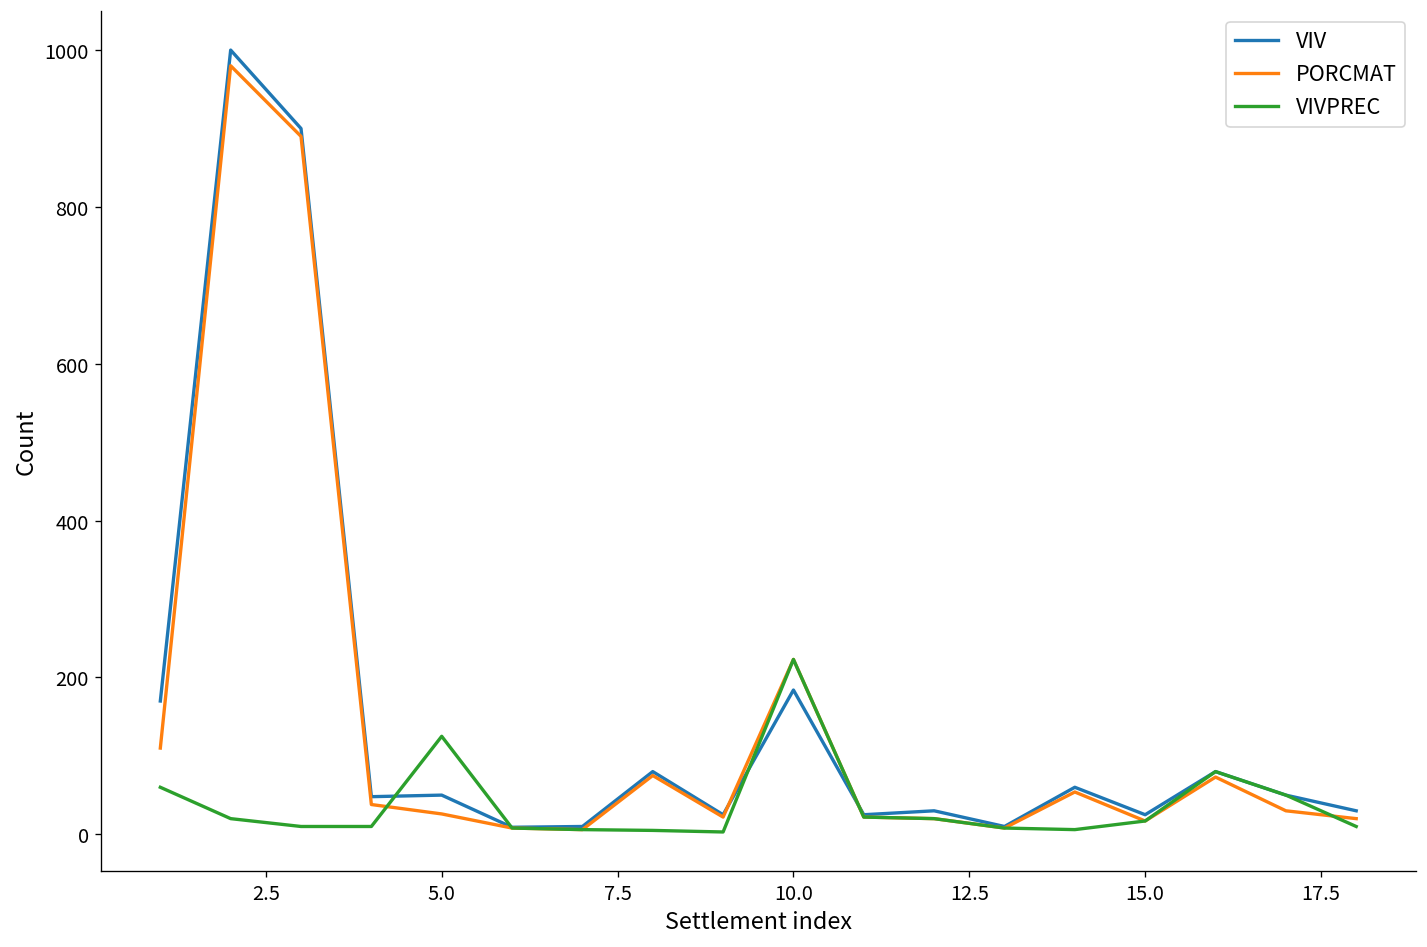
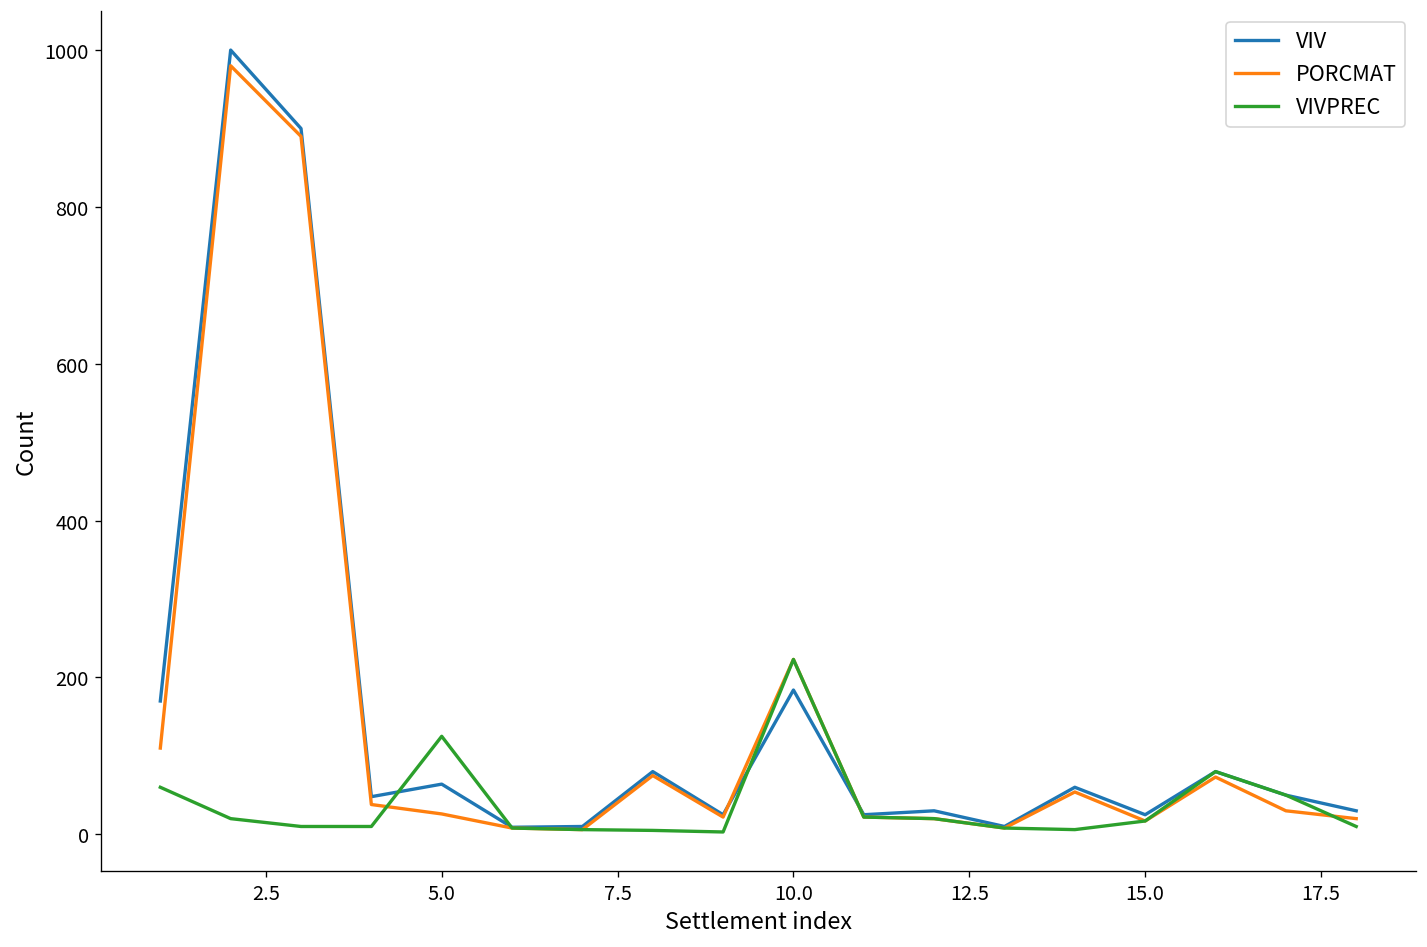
  {
    "VIV": {
-     "5.0": 50,
+     "5.0": 60,
      "10.0": 180,
      "15.0": 30
    },
    "PORCMAT": {
      "5.0": 30
    },
    "VIVPREC": {
      "5.0": 130
    }
  }
